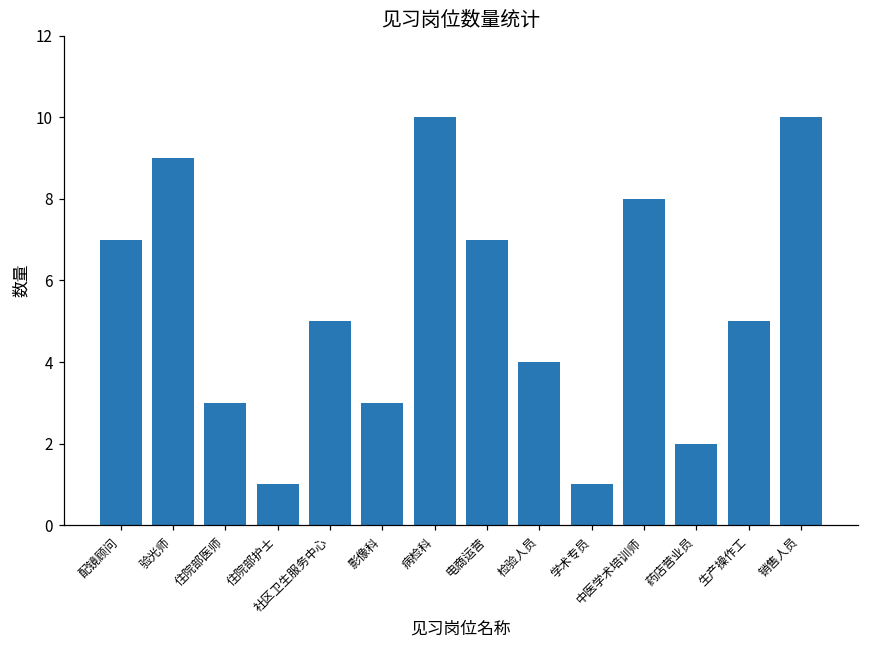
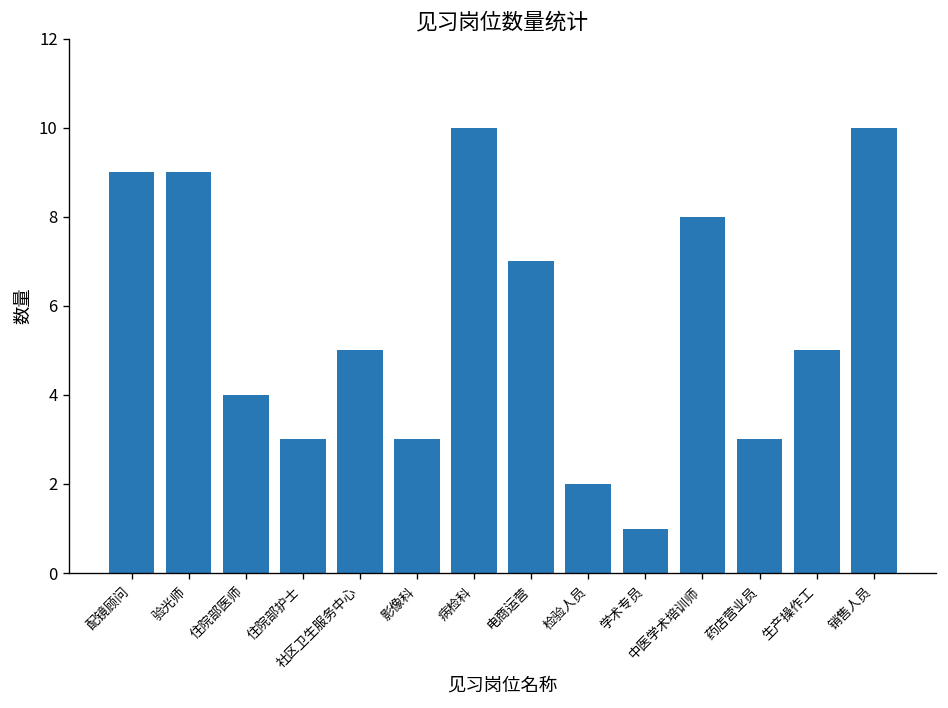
  {
-   "配镜顾问": 7,
+   "配镜顾问": 9,
    "验光师": 9,
-   "住院部医师": 3,
-   "住院部护士": 1,
+   "住院部医师": 4,
+   "住院部护士": 3,
    "社区卫生服务中心": 5,
    "影像科": 3,
    "病检科": 10,
    "电商运营": 7,
-   "检验人员": 4,
+   "检验人员": 2,
    "学术专员": 1,
    "中医学术培训师": 8,
-   "药店营业员": 2,
+   "药店营业员": 3,
    "生产操作工": 5,
    "销售人员": 10
  }
